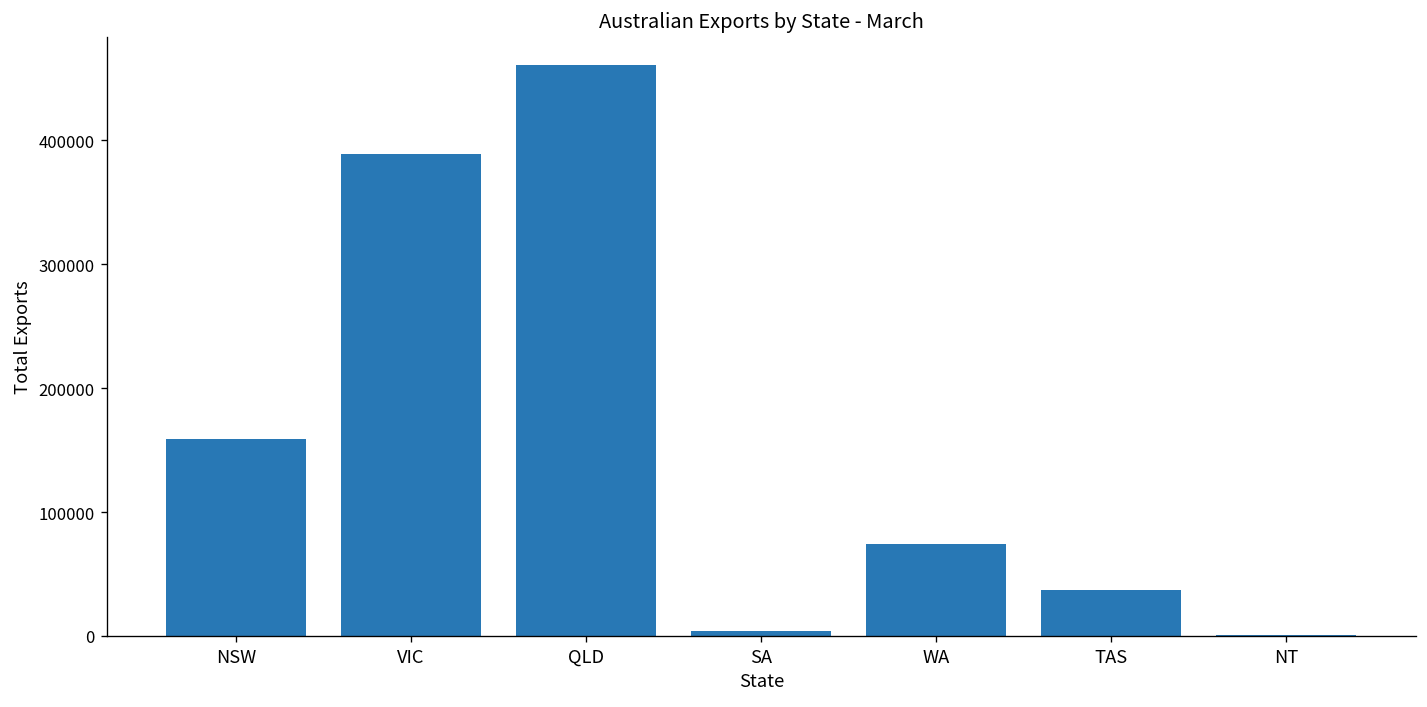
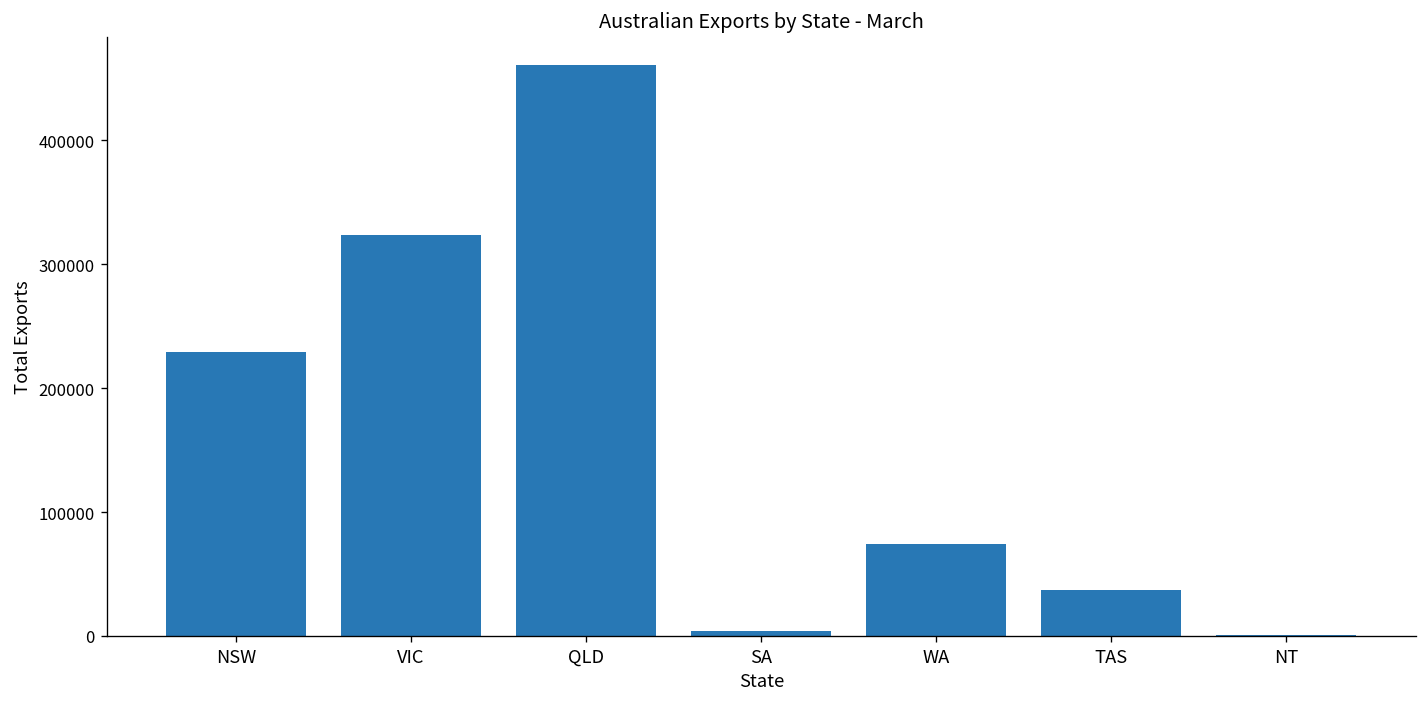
  {
-   "NSW": 159000,
-   "VIC": 389000,
+   "NSW": 229000,
+   "VIC": 324000,
    "QLD": 461000,
    "SA": 4000,
    "WA": 74000,
    "TAS": 37000
  }
